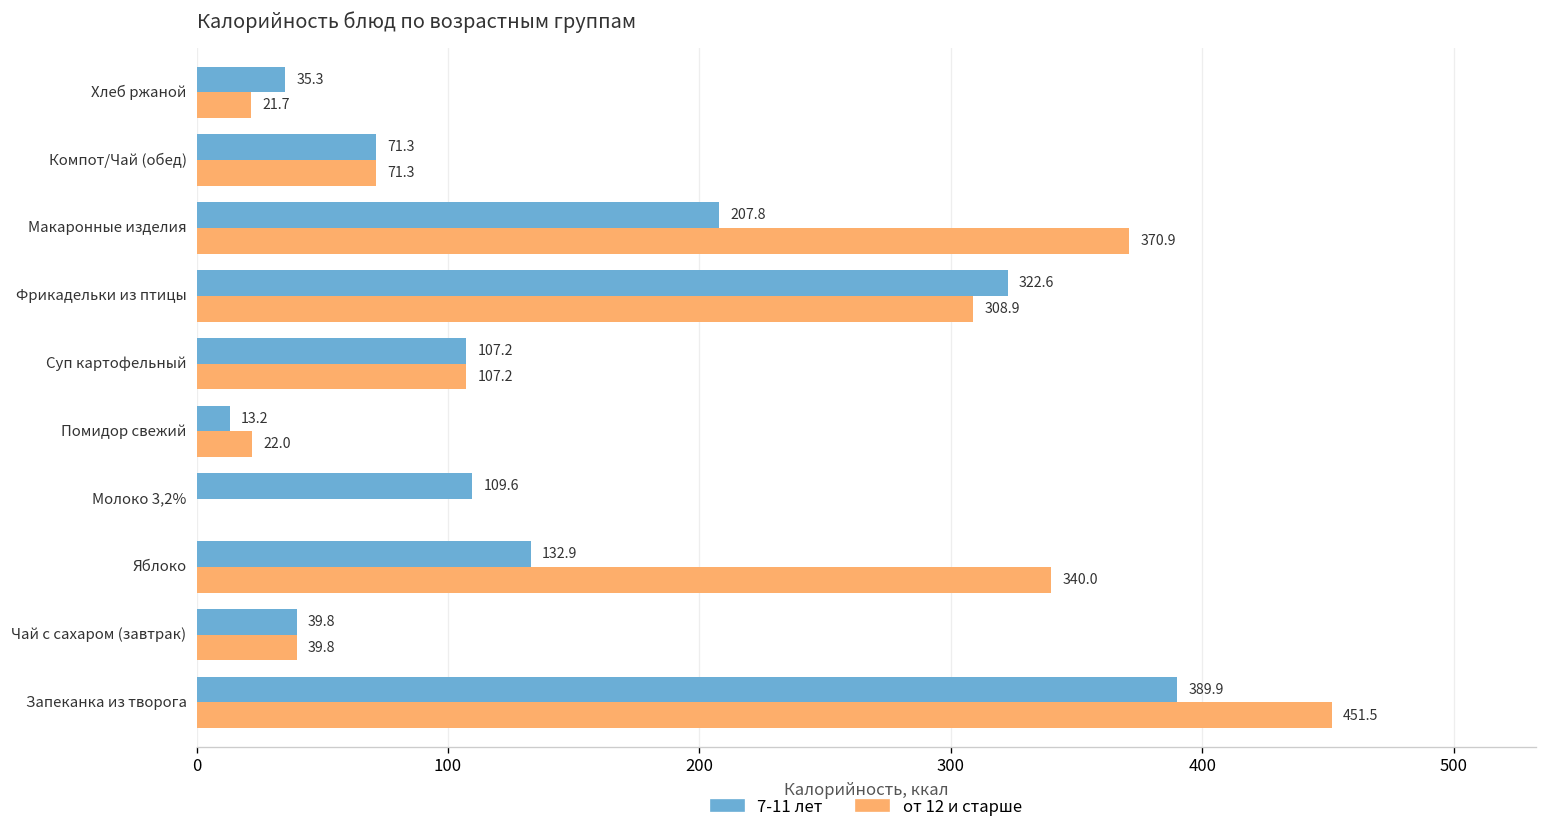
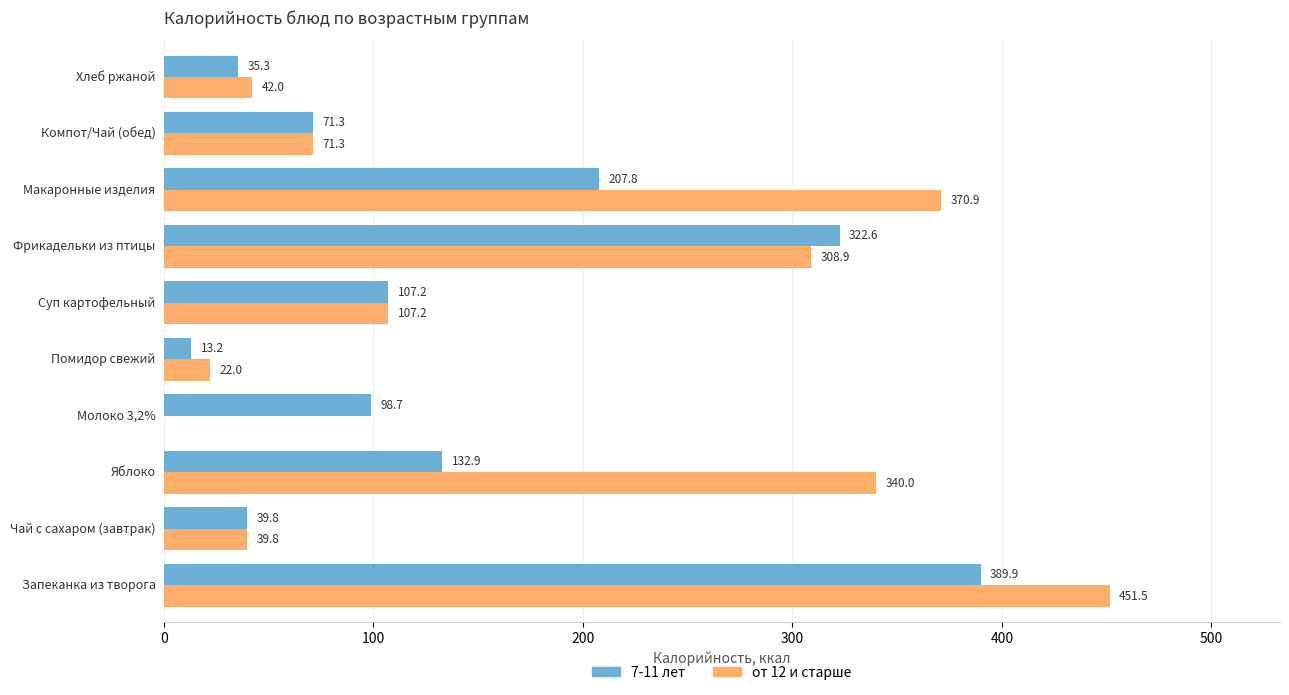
  {
    "7-11 лет": {
      "Хлеб ржаной": 35.3,
      "Компот/Чай (обед)": 71.3,
      "Макаронные изделия": 207.8,
      "Фрикадельки из птицы": 322.6,
      "Суп картофельный": 107.2,
      "Помидор свежий": 13.2,
-     "Молоко 3,2%": 109.6,
+     "Молоко 3,2%": 98.7,
      "Яблоко": 132.9,
      "Чай с сахаром (завтрак)": 39.8,
      "Запеканка из творога": 389.9
    },
    "от 12 и старше": {
-     "Хлеб ржаной": 21.7,
+     "Хлеб ржаной": 42.0,
      "Компот/Чай (обед)": 71.3,
      "Макаронные изделия": 370.9,
      "Фрикадельки из птицы": 308.9,
      "Суп картофельный": 107.2,
      "Помидор свежий": 22.0,
      "Яблоко": 340.0,
      "Чай с сахаром (завтрак)": 39.8,
      "Запеканка из творога": 451.5
    }
  }
